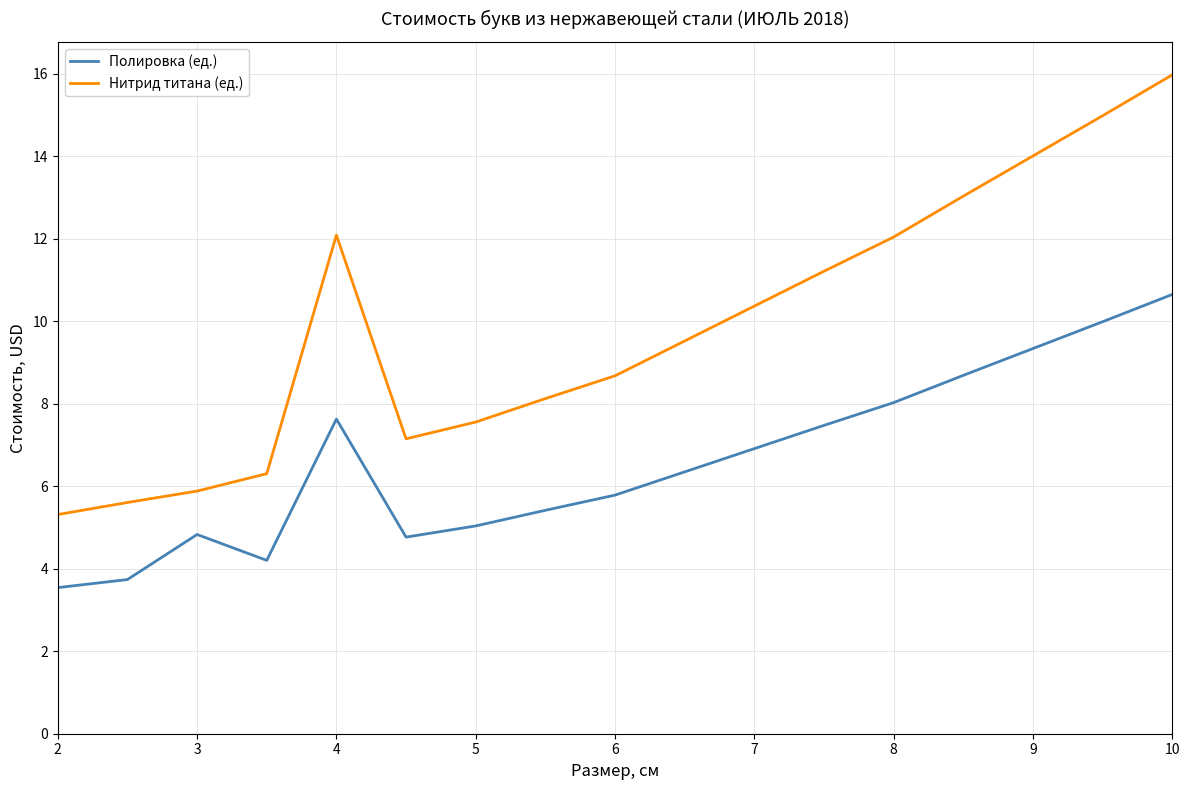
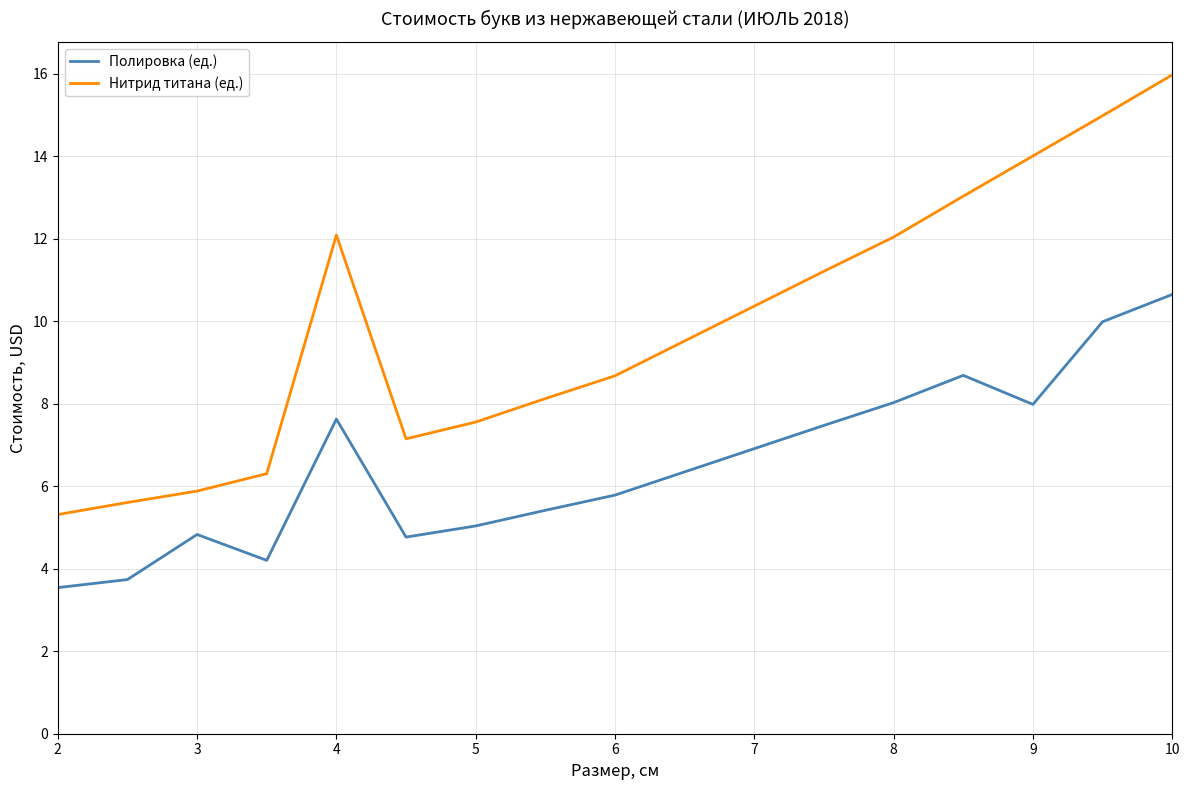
  {
    "Полировка (ед.)": {
      "2": 3.5,
      "3": 4.8,
      "4": 7.6,
      "5": 5.0,
      "6": 5.8,
      "7": 6.9,
      "8": 8.0,
-     "9": 9.3,
+     "9": 8.0,
      "10": 10.6
    },
    "Нитрид титана (ед.)": {
      "2": 5.3,
      "3": 5.9,
      "4": 12.1,
      "5": 7.6,
      "6": 8.7,
      "7": 10.4,
      "8": 12.0,
      "9": 14.0,
      "10": 16.0
    }
  }
